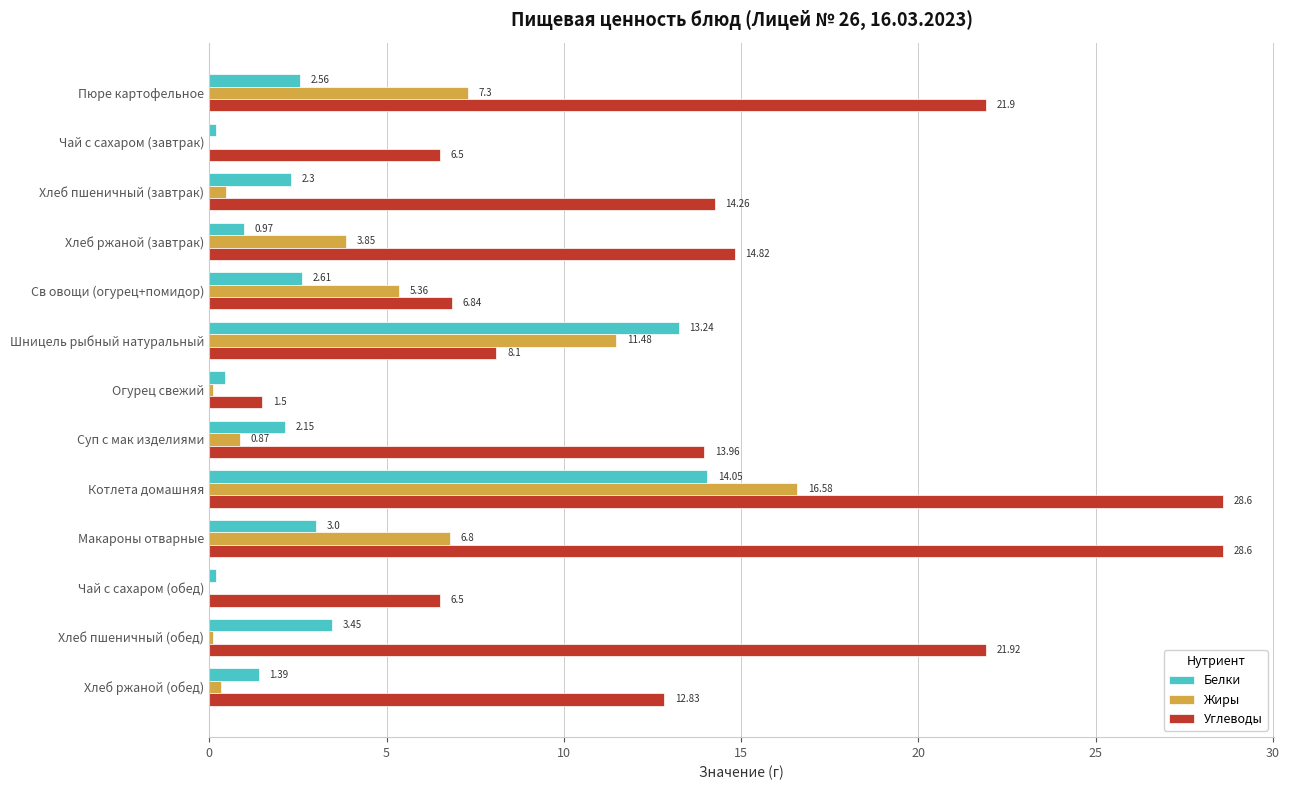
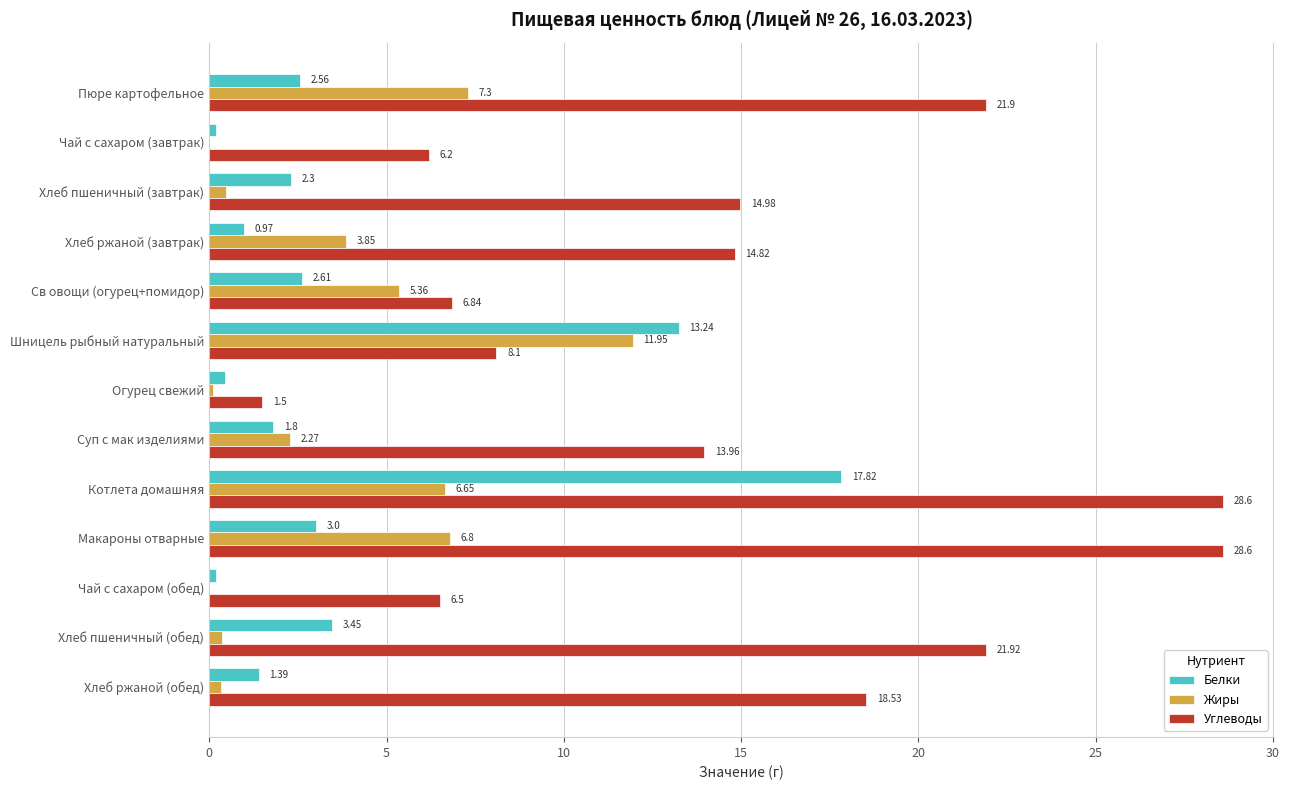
  {
    "Белки": {
      "Пюре картофельное": 2.56,
      "Хлеб пшеничный (завтрак)": 2.3,
      "Хлеб ржаной (завтрак)": 0.97,
      "Св овощи (огурец+помидор)": 2.61,
      "Шницель рыбный натуральный": 13.24,
-     "Суп с мак изделиями": 2.15,
-     "Котлета домашняя": 14.05,
+     "Суп с мак изделиями": 1.8,
+     "Котлета домашняя": 17.82,
      "Макароны отварные": 3.0,
      "Хлеб пшеничный (обед)": 3.45,
      "Хлеб ржаной (обед)": 1.39
    },
    "Жиры": {
      "Пюре картофельное": 7.3,
      "Хлеб ржаной (завтрак)": 3.85,
      "Св овощи (огурец+помидор)": 5.36,
-     "Шницель рыбный натуральный": 11.48,
-     "Суп с мак изделиями": 0.87,
-     "Котлета домашняя": 16.58,
+     "Шницель рыбный натуральный": 11.95,
+     "Суп с мак изделиями": 2.27,
+     "Котлета домашняя": 6.65,
      "Макароны отварные": 6.8,
-     "Хлеб пшеничный (обед)": 0.1
+     "Хлеб пшеничный (обед)": 0.4
    },
    "Углеводы": {
      "Пюре картофельное": 21.9,
-     "Чай с сахаром (завтрак)": 6.5,
-     "Хлеб пшеничный (завтрак)": 14.26,
+     "Чай с сахаром (завтрак)": 6.2,
+     "Хлеб пшеничный (завтрак)": 14.98,
      "Хлеб ржаной (завтрак)": 14.82,
      "Св овощи (огурец+помидор)": 6.84,
      "Шницель рыбный натуральный": 8.1,
      "Огурец свежий": 1.5,
      "Суп с мак изделиями": 13.96,
      "Котлета домашняя": 28.6,
      "Макароны отварные": 28.6,
      "Чай с сахаром (обед)": 6.5,
      "Хлеб пшеничный (обед)": 21.92,
-     "Хлеб ржаной (обед)": 12.83
+     "Хлеб ржаной (обед)": 18.53
    }
  }
